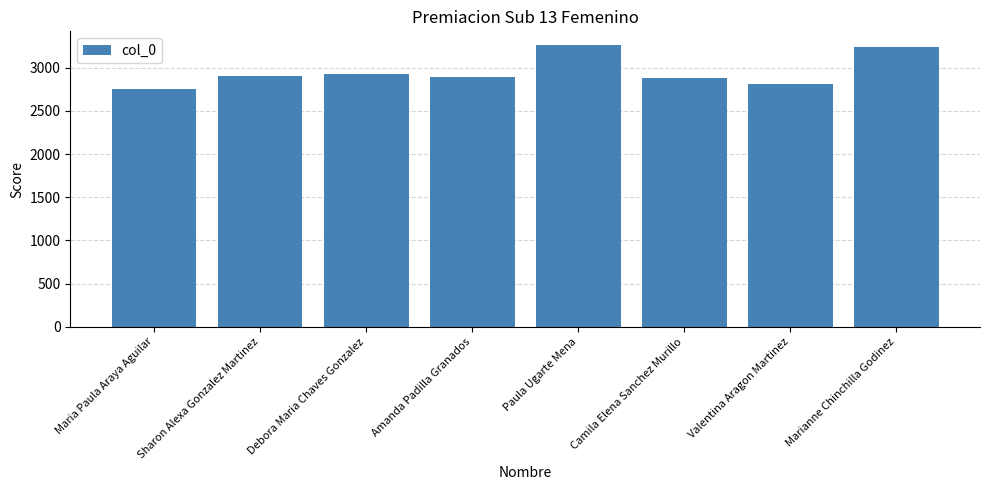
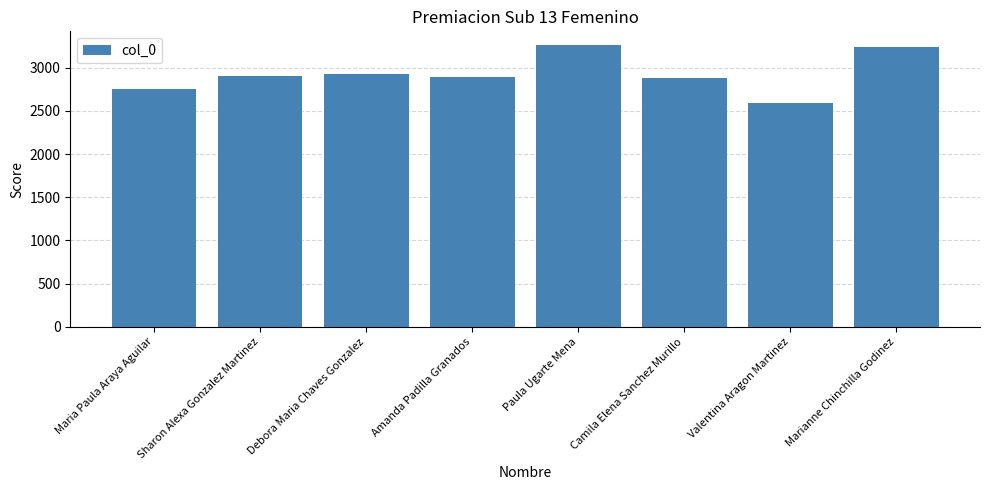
  {
    "Maria Paula Araya Aguilar": 2800,
    "Sharon Alexa Gonzalez Martinez": 2900,
    "Debora Maria Chaves Gonzalez": 2900,
    "Amanda Padilla Granados": 2900,
    "Paula Ugarte Mena": 3300,
    "Camila Elena Sanchez Murillo": 2900,
-   "Valentina Aragon Martinez": 2800,
+   "Valentina Aragon Martinez": 2600,
    "Marianne Chinchilla Godinez": 3200
  }
